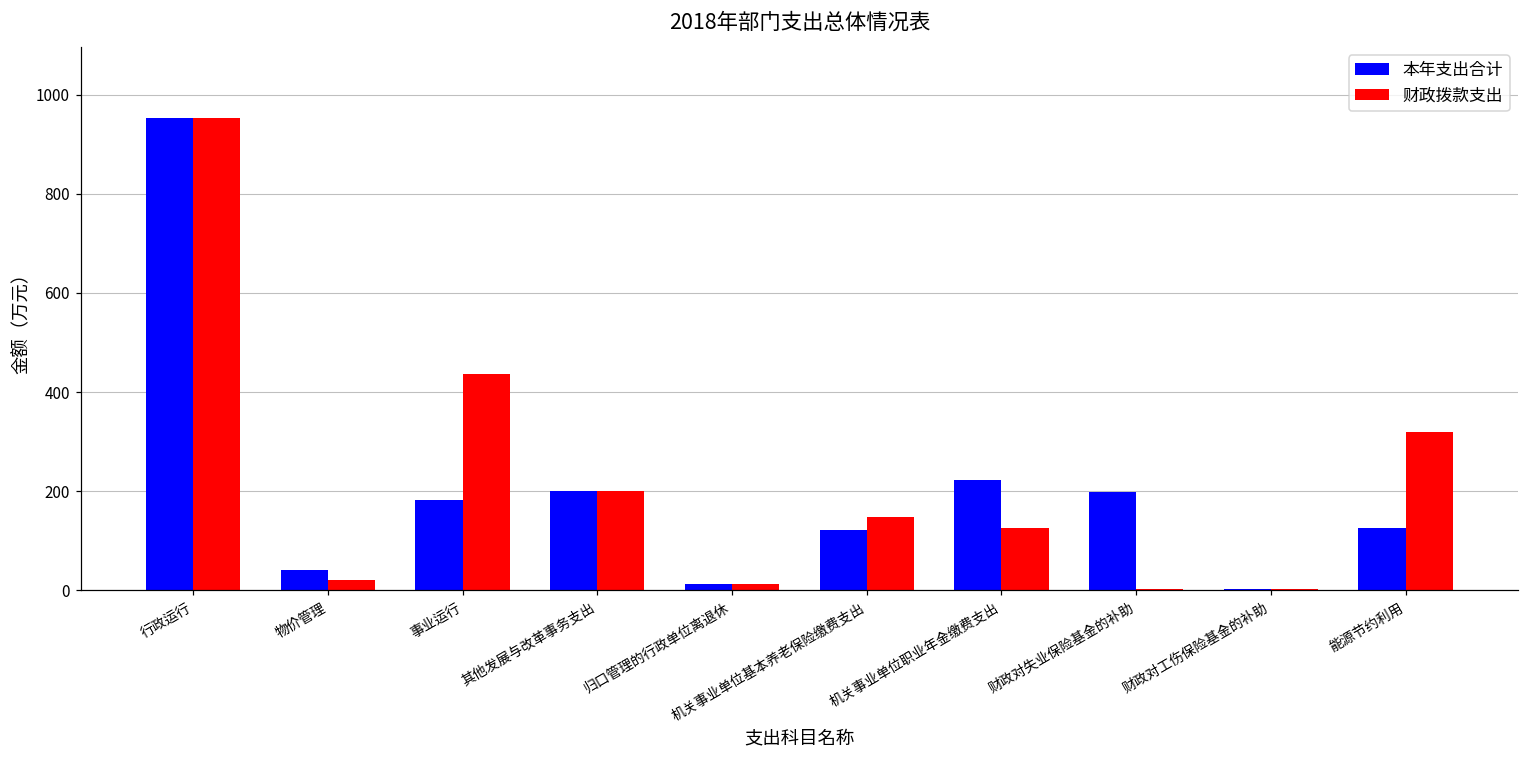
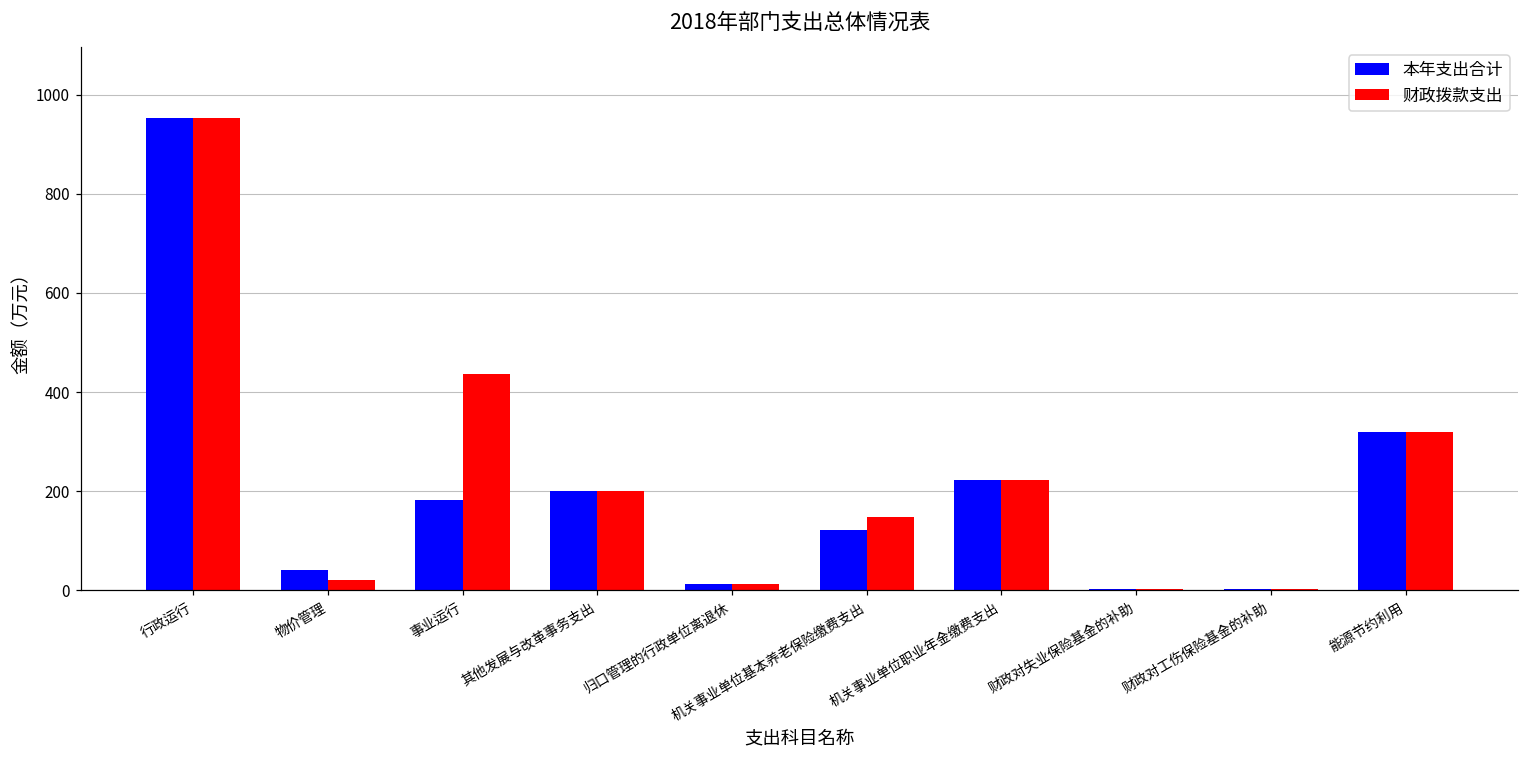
  {
    "本年支出合计": {
      "行政运行": 950,
      "物价管理": 40,
      "事业运行": 180,
      "其他发展与改革事务支出": 200,
      "归口管理的行政单位离退休": 10,
      "机关事业单位基本养老保险缴费支出": 120,
      "机关事业单位职业年金缴费支出": 220,
-     "财政对失业保险基金的补助": 200,
-     "能源节约利用": 130
+     "财政对失业保险基金的补助": 0,
+     "能源节约利用": 320
    },
    "财政拨款支出": {
      "行政运行": 950,
      "物价管理": 20,
      "事业运行": 440,
      "其他发展与改革事务支出": 200,
      "归口管理的行政单位离退休": 10,
      "机关事业单位基本养老保险缴费支出": 150,
-     "机关事业单位职业年金缴费支出": 130,
+     "机关事业单位职业年金缴费支出": 220,
      "能源节约利用": 320
    }
  }
